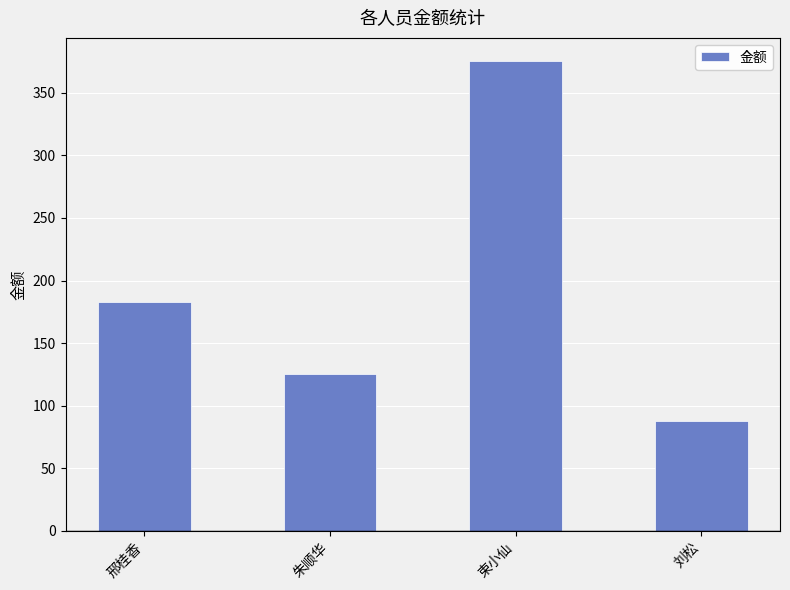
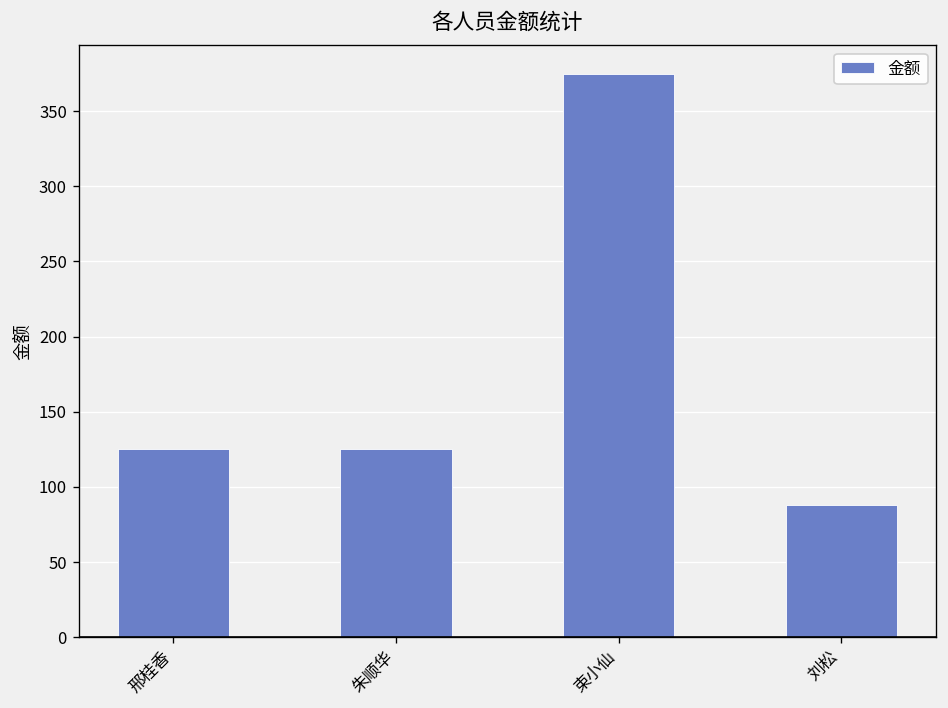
  {
-   "邢桂香": 183,
+   "邢桂香": 125,
    "朱顺华": 125,
    "束小仙": 375,
    "刘松": 88
  }
